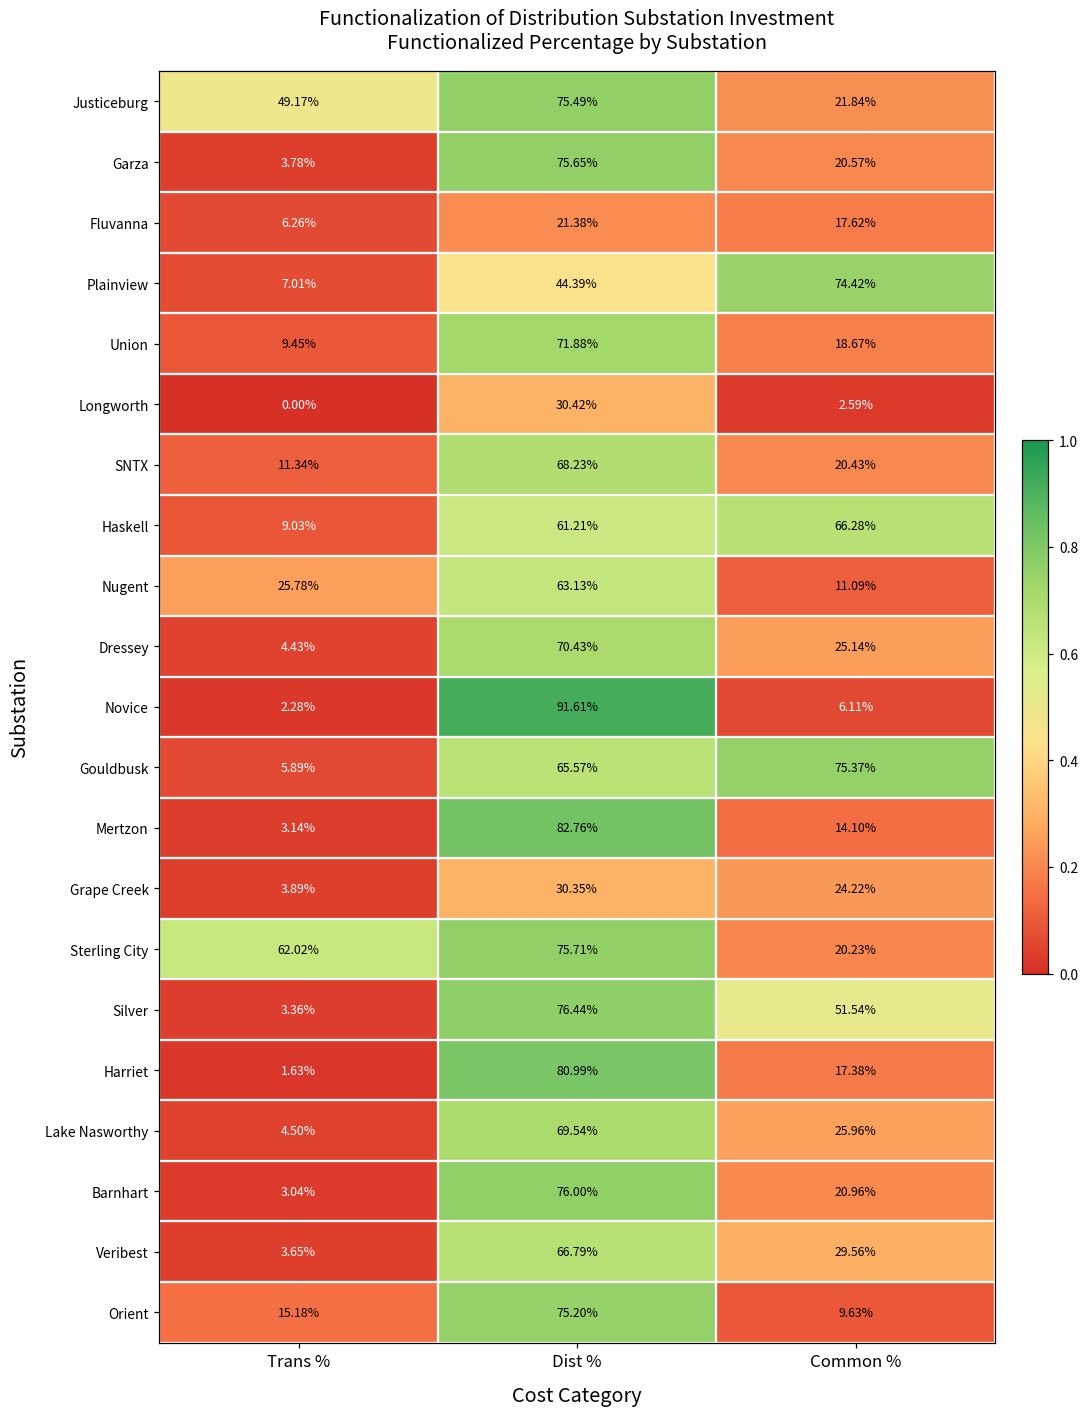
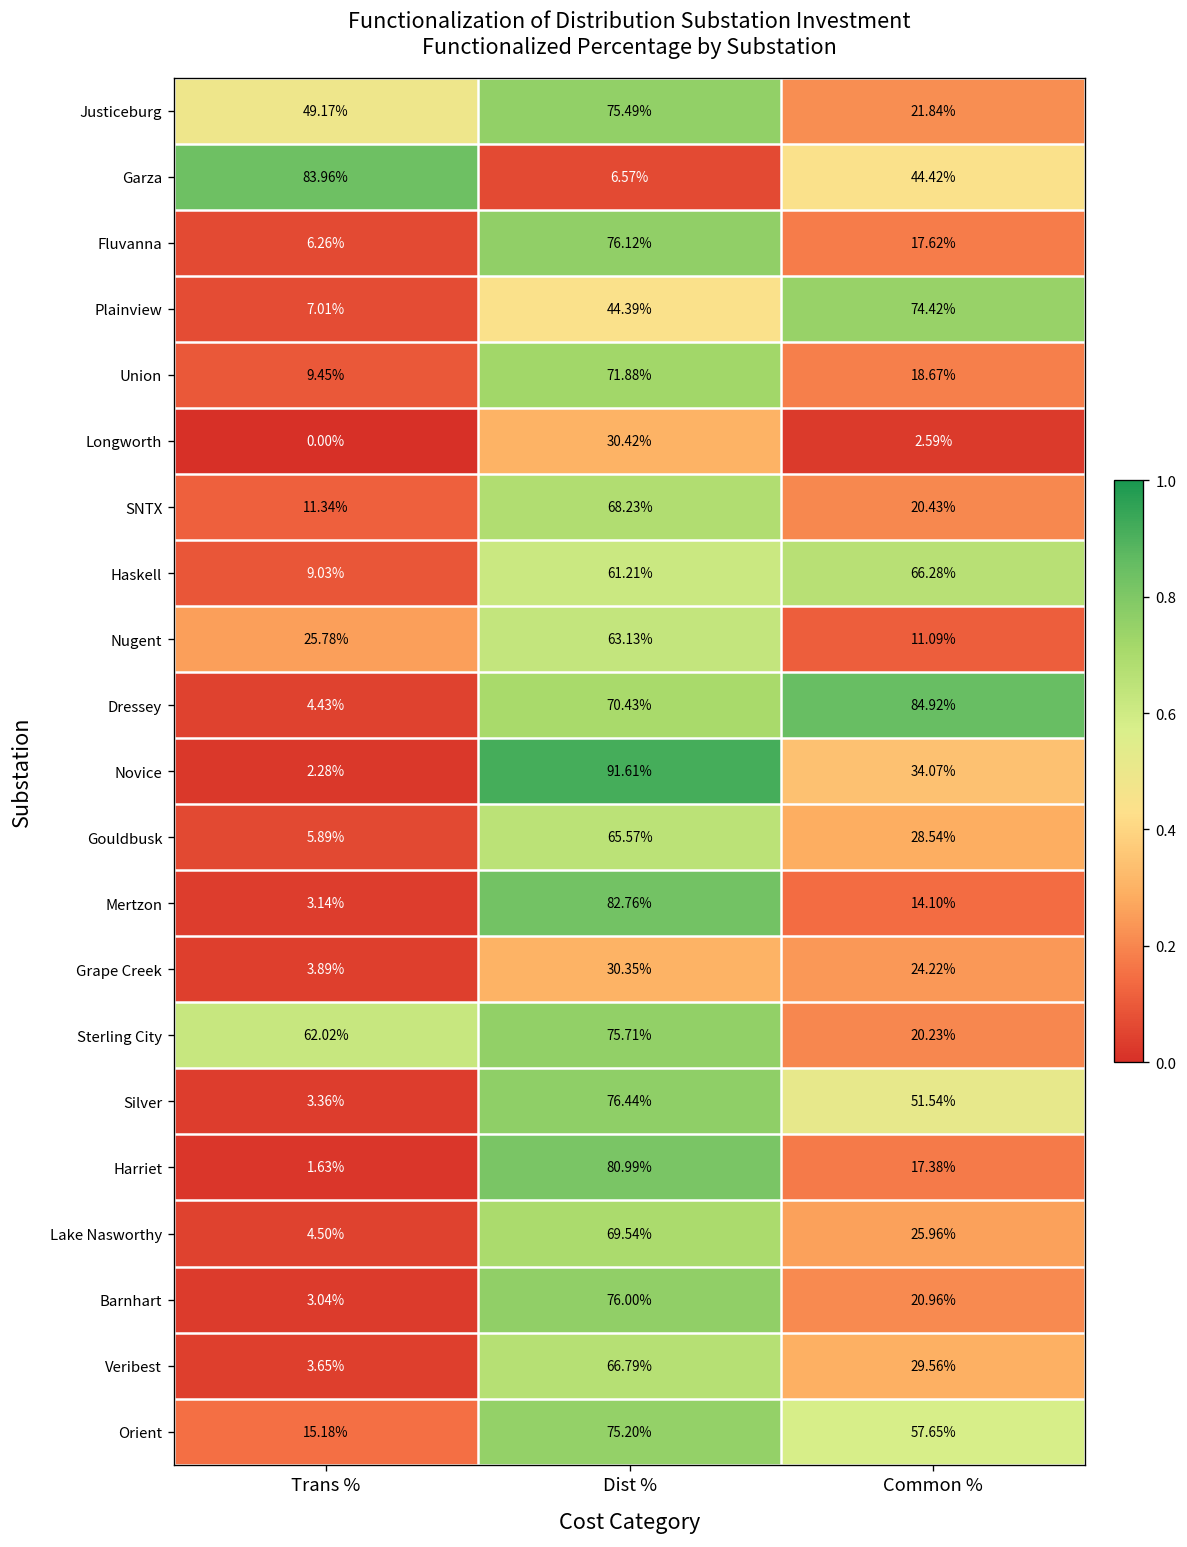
  {
    "Justiceburg": {
      "Trans %": "49.17%",
      "Dist %": "75.49%",
      "Common %": "21.84%"
    },
    "Garza": {
-     "Trans %": "3.78%",
-     "Dist %": "75.65%",
-     "Common %": "20.57%"
+     "Trans %": "83.96%",
+     "Dist %": "6.57%",
+     "Common %": "44.42%"
    },
    "Fluvanna": {
      "Trans %": "6.26%",
-     "Dist %": "21.38%",
+     "Dist %": "76.12%",
      "Common %": "17.62%"
    },
    "Plainview": {
      "Trans %": "7.01%",
      "Dist %": "44.39%",
      "Common %": "74.42%"
    },
    "Union": {
      "Trans %": "9.45%",
      "Dist %": "71.88%",
      "Common %": "18.67%"
    },
    "Longworth": {
      "Trans %": "0.00%",
      "Dist %": "30.42%",
      "Common %": "2.59%"
    },
    "SNTX": {
      "Trans %": "11.34%",
      "Dist %": "68.23%",
      "Common %": "20.43%"
    },
    "Haskell": {
      "Trans %": "9.03%",
      "Dist %": "61.21%",
      "Common %": "66.28%"
    },
    "Nugent": {
      "Trans %": "25.78%",
      "Dist %": "63.13%",
      "Common %": "11.09%"
    },
    "Dressey": {
      "Trans %": "4.43%",
      "Dist %": "70.43%",
-     "Common %": "25.14%"
+     "Common %": "84.92%"
    },
    "Novice": {
      "Trans %": "2.28%",
      "Dist %": "91.61%",
-     "Common %": "6.11%"
+     "Common %": "34.07%"
    },
    "Gouldbusk": {
      "Trans %": "5.89%",
      "Dist %": "65.57%",
-     "Common %": "75.37%"
+     "Common %": "28.54%"
    },
    "Mertzon": {
      "Trans %": "3.14%",
      "Dist %": "82.76%",
      "Common %": "14.10%"
    },
    "Grape Creek": {
      "Trans %": "3.89%",
      "Dist %": "30.35%",
      "Common %": "24.22%"
    },
    "Sterling City": {
      "Trans %": "62.02%",
      "Dist %": "75.71%",
      "Common %": "20.23%"
    },
    "Silver": {
      "Trans %": "3.36%",
      "Dist %": "76.44%",
      "Common %": "51.54%"
    },
    "Harriet": {
      "Trans %": "1.63%",
      "Dist %": "80.99%",
      "Common %": "17.38%"
    },
    "Lake Nasworthy": {
      "Trans %": "4.50%",
      "Dist %": "69.54%",
      "Common %": "25.96%"
    },
    "Barnhart": {
      "Trans %": "3.04%",
      "Dist %": "76.00%",
      "Common %": "20.96%"
    },
    "Veribest": {
      "Trans %": "3.65%",
      "Dist %": "66.79%",
      "Common %": "29.56%"
    },
    "Orient": {
      "Trans %": "15.18%",
      "Dist %": "75.20%",
-     "Common %": "9.63%"
+     "Common %": "57.65%"
    }
  }
